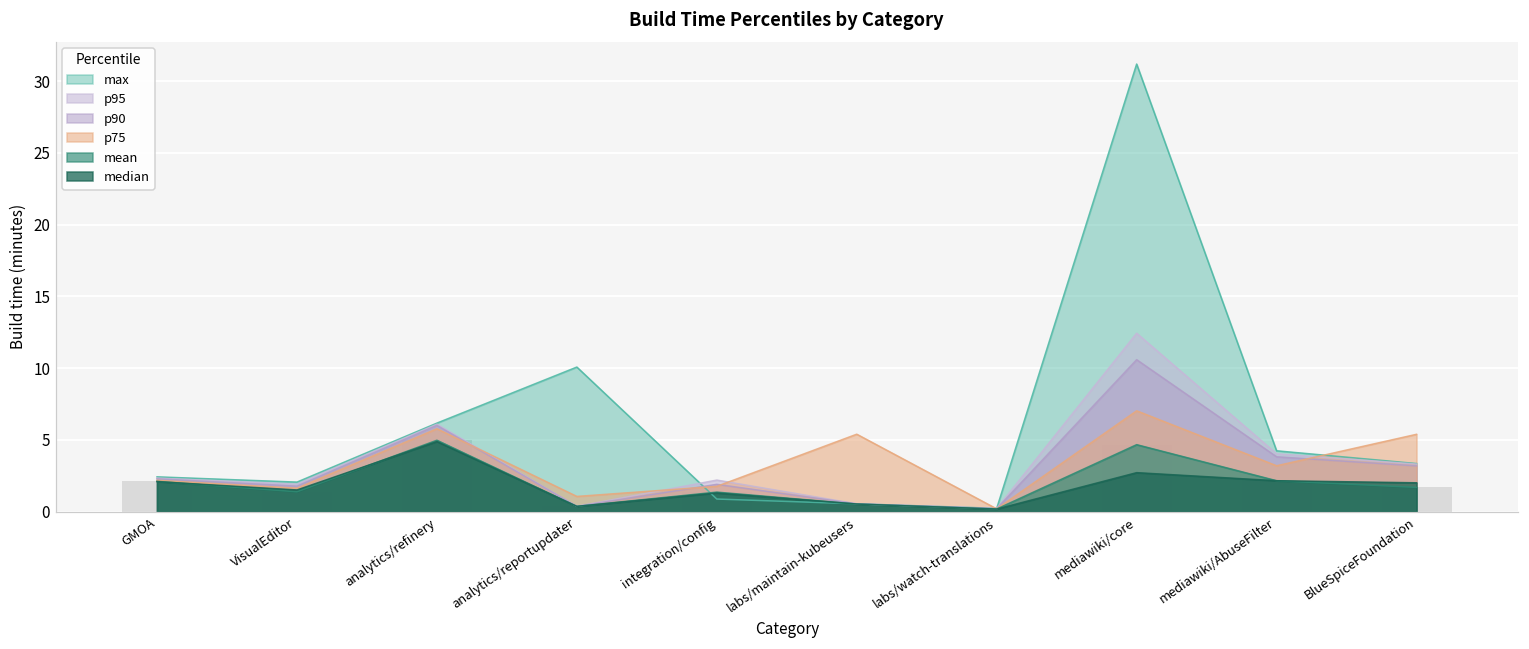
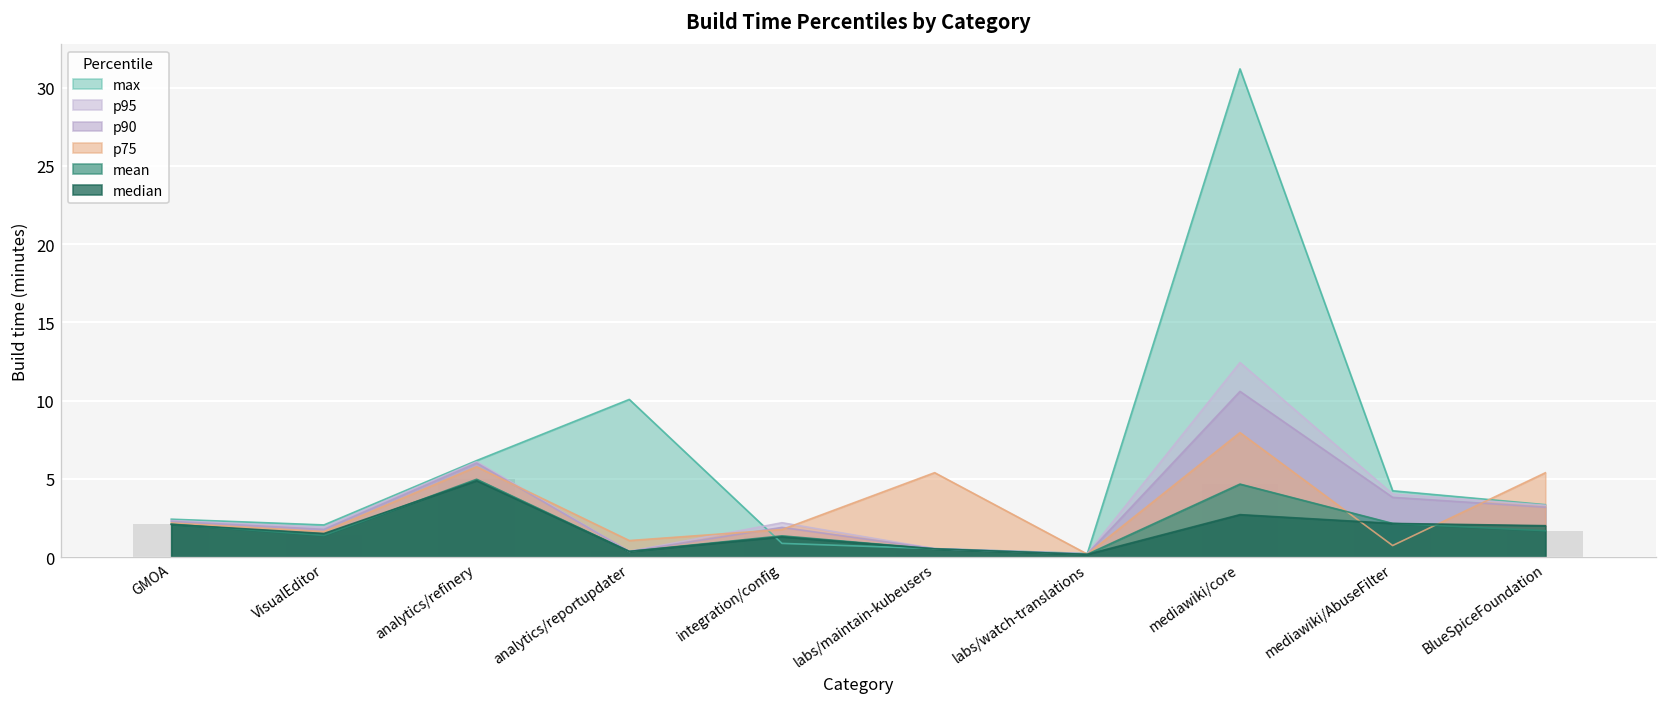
  {
    "max": {
      "analytics/reportupdater": 10.1,
      "integration/config": 0.9,
      "mediawiki/core": 31.2,
      "mediawiki/AbuseFilter": 4.2
    },
    "p75": {
      "analytics/refinery": 5.8,
      "analytics/reportupdater": 1.1,
      "labs/maintain-kubeusers": 5.4,
-     "mediawiki/core": 7.0,
-     "mediawiki/AbuseFilter": 3.2,
+     "mediawiki/core": 8.0,
+     "mediawiki/AbuseFilter": 0.7,
      "BlueSpiceFoundation": 5.4
    }
  }
